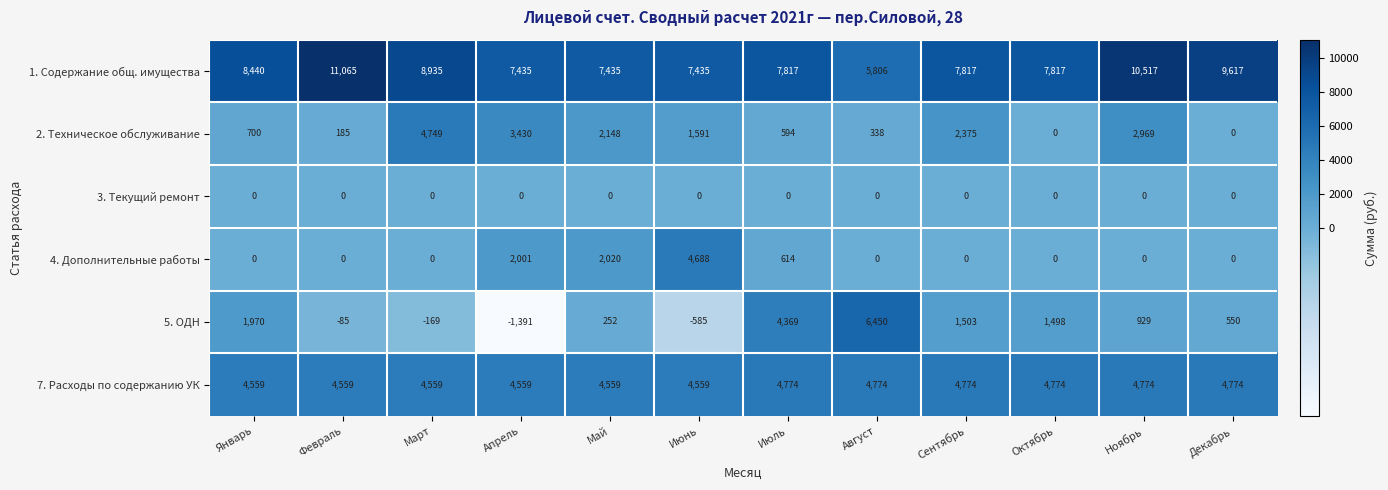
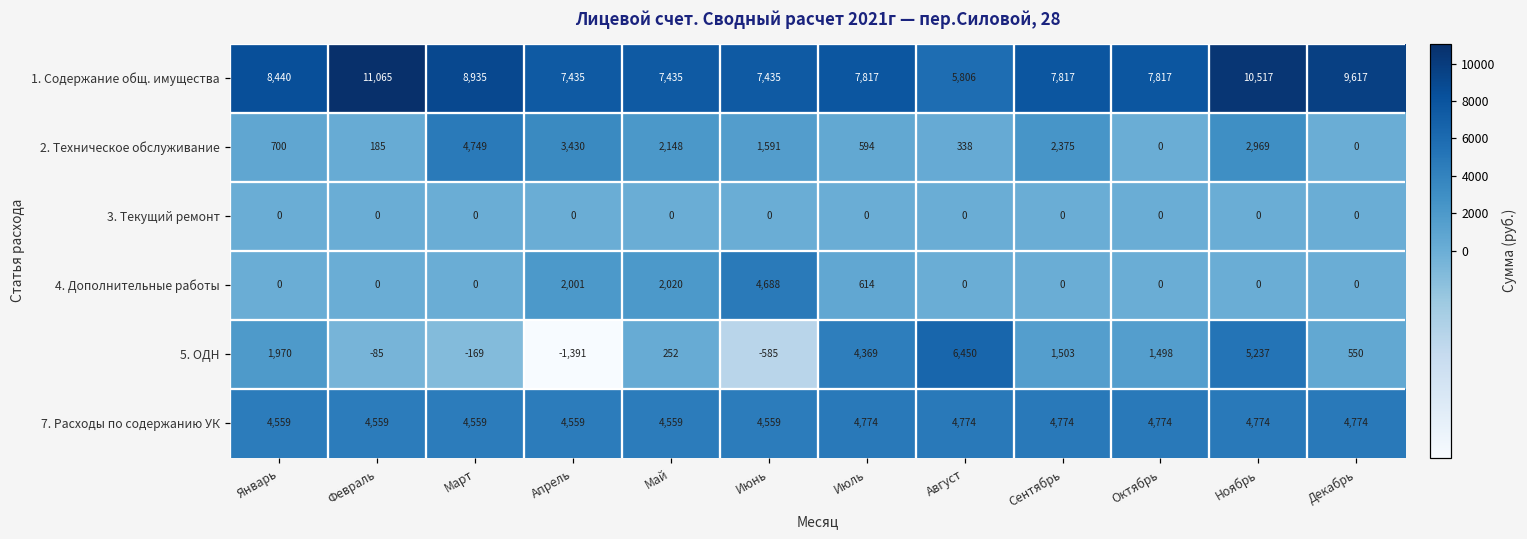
  {
    "1. Содержание общ. имущества": {
      "Январь": "8,440",
      "Февраль": "11,065",
      "Март": "8,935",
      "Апрель": "7,435",
      "Май": "7,435",
      "Июнь": "7,435",
      "Июль": "7,817",
      "Август": "5,806",
      "Сентябрь": "7,817",
      "Октябрь": "7,817",
      "Ноябрь": "10,517",
      "Декабрь": "9,617"
    },
    "2. Техническое обслуживание": {
      "Январь": "700",
      "Февраль": "185",
      "Март": "4,749",
      "Апрель": "3,430",
      "Май": "2,148",
      "Июнь": "1,591",
      "Июль": "594",
      "Август": "338",
      "Сентябрь": "2,375",
      "Октябрь": "0",
      "Ноябрь": "2,969",
      "Декабрь": "0"
    },
    "3. Текущий ремонт": {
      "Январь": "0",
      "Февраль": "0",
      "Март": "0",
      "Апрель": "0",
      "Май": "0",
      "Июнь": "0",
      "Июль": "0",
      "Август": "0",
      "Сентябрь": "0",
      "Октябрь": "0",
      "Ноябрь": "0",
      "Декабрь": "0"
    },
    "4. Дополнительные работы": {
      "Январь": "0",
      "Февраль": "0",
      "Март": "0",
      "Апрель": "2,001",
      "Май": "2,020",
      "Июнь": "4,688",
      "Июль": "614",
      "Август": "0",
      "Сентябрь": "0",
      "Октябрь": "0",
      "Ноябрь": "0",
      "Декабрь": "0"
    },
    "5. ОДН": {
      "Январь": "1,970",
      "Февраль": "-85",
      "Март": "-169",
      "Апрель": "-1,391",
      "Май": "252",
      "Июнь": "-585",
      "Июль": "4,369",
      "Август": "6,450",
      "Сентябрь": "1,503",
      "Октябрь": "1,498",
-     "Ноябрь": "929",
+     "Ноябрь": "5,237",
      "Декабрь": "550"
    },
    "7. Расходы по содержанию УК": {
      "Январь": "4,559",
      "Февраль": "4,559",
      "Март": "4,559",
      "Апрель": "4,559",
      "Май": "4,559",
      "Июнь": "4,559",
      "Июль": "4,774",
      "Август": "4,774",
      "Сентябрь": "4,774",
      "Октябрь": "4,774",
      "Ноябрь": "4,774",
      "Декабрь": "4,774"
    }
  }
